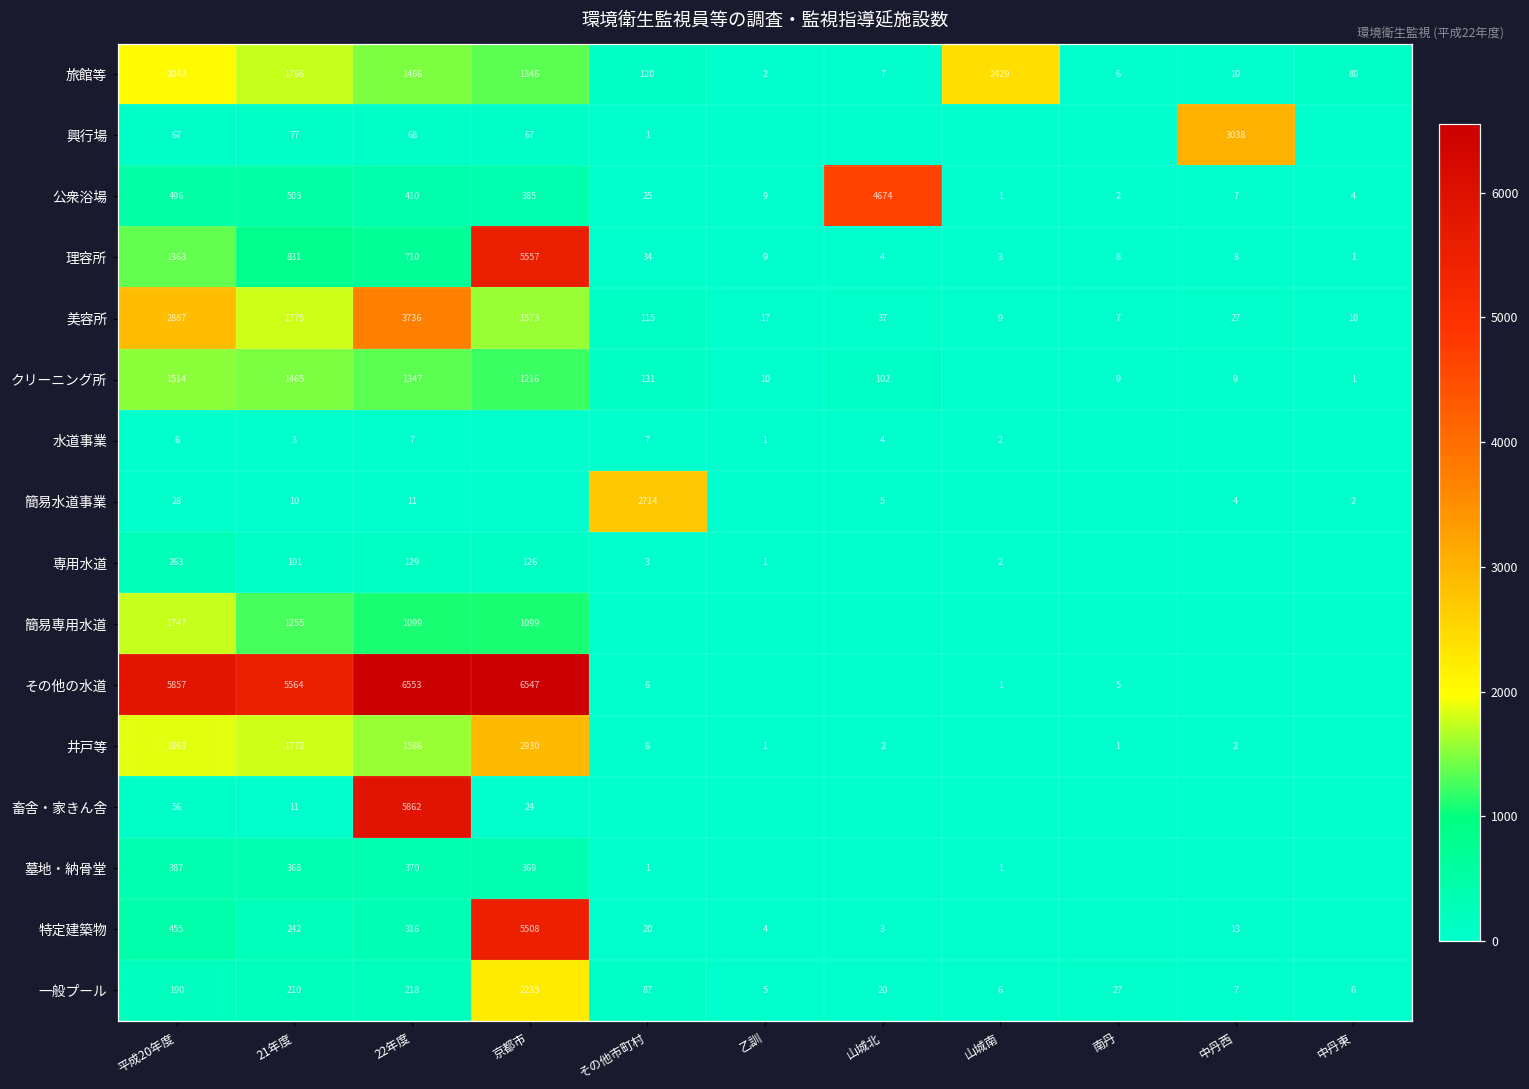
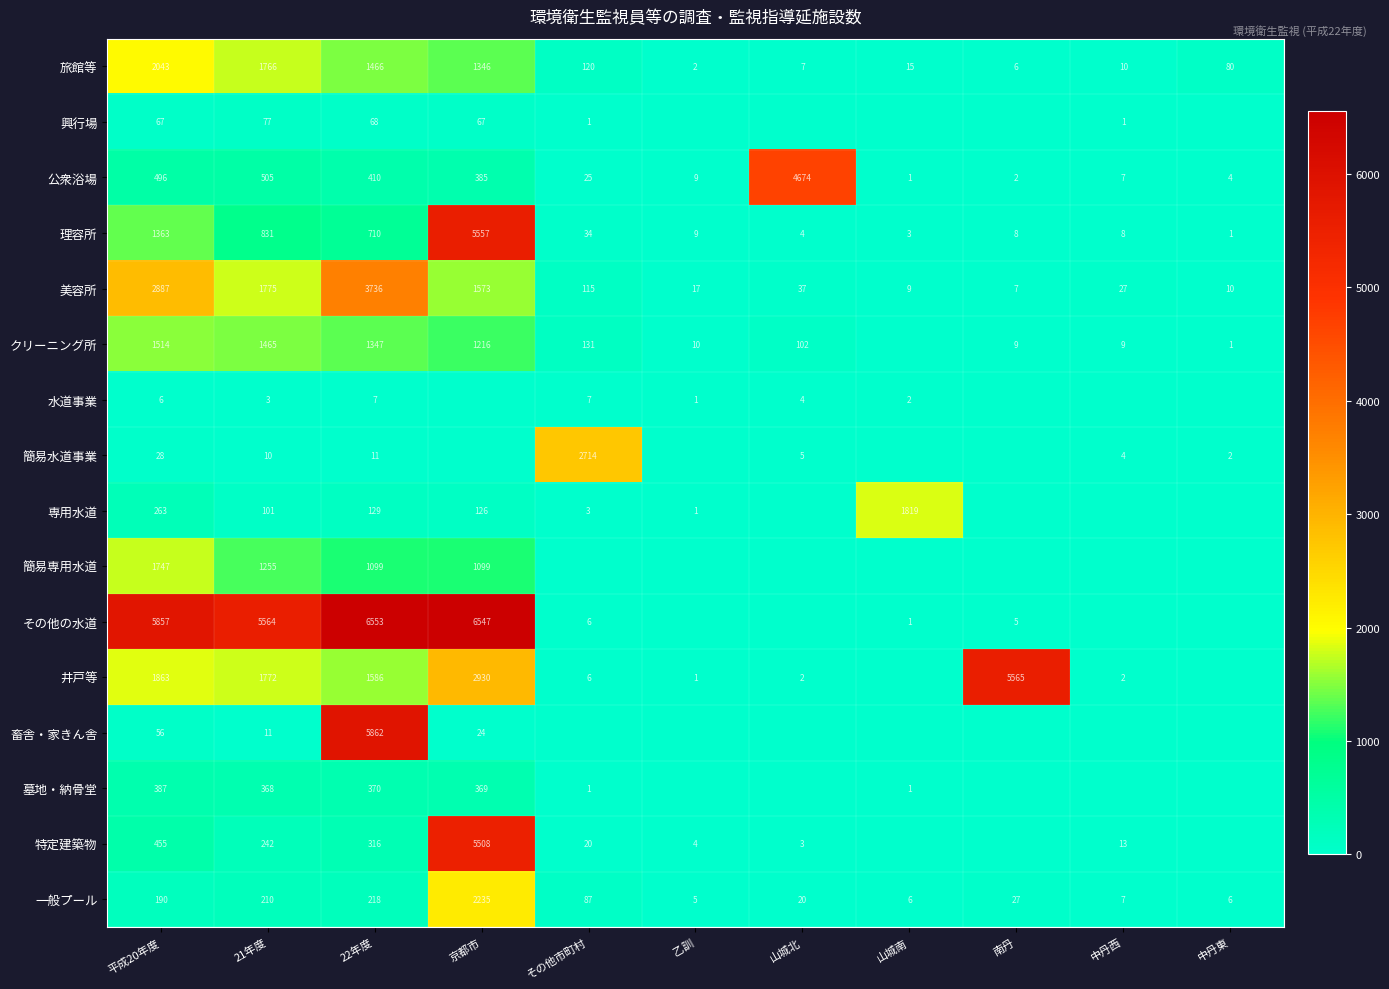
  {
    "旅館等": {
      "平成20年度": 2043,
      "21年度": 1766,
      "22年度": 1466,
      "京都市": 1346,
      "その他市町村": 120,
      "乙訓": 2,
      "山城北": 7,
-     "山城南": 2429,
+     "山城南": 15,
      "南丹": 6,
      "中丹西": 10,
      "中丹東": 80
    },
    "興行場": {
      "平成20年度": 67,
      "21年度": 77,
      "22年度": 68,
      "京都市": 67,
      "その他市町村": 1,
-     "中丹西": 3038
+     "中丹西": 1
    },
    "公衆浴場": {
      "平成20年度": 496,
      "21年度": 505,
      "22年度": 410,
      "京都市": 385,
      "その他市町村": 25,
      "乙訓": 9,
      "山城北": 4674,
      "山城南": 1,
      "南丹": 2,
      "中丹西": 7,
      "中丹東": 4
    },
    "理容所": {
      "平成20年度": 1363,
      "21年度": 831,
      "22年度": 710,
      "京都市": 5557,
      "その他市町村": 34,
      "乙訓": 9,
      "山城北": 4,
      "山城南": 3,
      "南丹": 8,
      "中丹西": 8,
      "中丹東": 1
    },
    "美容所": {
      "平成20年度": 2887,
      "21年度": 1775,
      "22年度": 3736,
      "京都市": 1573,
      "その他市町村": 115,
      "乙訓": 17,
      "山城北": 37,
      "山城南": 9,
      "南丹": 7,
      "中丹西": 27,
      "中丹東": 10
    },
    "クリーニング所": {
      "平成20年度": 1514,
      "21年度": 1465,
      "22年度": 1347,
      "京都市": 1216,
      "その他市町村": 131,
      "乙訓": 10,
      "山城北": 102,
      "南丹": 9,
      "中丹西": 9,
      "中丹東": 1
    },
    "水道事業": {
      "平成20年度": 6,
      "21年度": 3,
      "22年度": 7,
      "その他市町村": 7,
      "乙訓": 1,
      "山城北": 4,
      "山城南": 2
    },
    "簡易水道事業": {
      "平成20年度": 28,
      "21年度": 10,
      "22年度": 11,
      "その他市町村": 2714,
      "山城北": 5,
      "中丹西": 4,
      "中丹東": 2
    },
    "専用水道": {
      "平成20年度": 263,
      "21年度": 101,
      "22年度": 129,
      "京都市": 126,
      "その他市町村": 3,
      "乙訓": 1,
-     "山城南": 2
+     "山城南": 1819
    },
    "簡易専用水道": {
      "平成20年度": 1747,
      "21年度": 1255,
      "22年度": 1099,
      "京都市": 1099
    },
    "その他の水道": {
      "平成20年度": 5857,
      "21年度": 5564,
      "22年度": 6553,
      "京都市": 6547,
      "その他市町村": 6,
      "山城南": 1,
      "南丹": 5
    },
    "井戸等": {
      "平成20年度": 1863,
      "21年度": 1772,
      "22年度": 1586,
      "京都市": 2930,
      "その他市町村": 6,
      "乙訓": 1,
      "山城北": 2,
-     "南丹": 1,
+     "南丹": 5565,
      "中丹西": 2
    },
    "畜舎・家きん舎": {
      "平成20年度": 56,
      "21年度": 11,
      "22年度": 5862,
      "京都市": 24
    },
    "墓地・納骨堂": {
      "平成20年度": 387,
      "21年度": 368,
      "22年度": 370,
      "京都市": 369,
      "その他市町村": 1,
      "山城南": 1
    },
    "特定建築物": {
      "平成20年度": 455,
      "21年度": 242,
      "22年度": 316,
      "京都市": 5508,
      "その他市町村": 20,
      "乙訓": 4,
      "山城北": 3,
      "中丹西": 13
    },
    "一般プール": {
      "平成20年度": 190,
      "21年度": 210,
      "22年度": 218,
      "京都市": 2235,
      "その他市町村": 87,
      "乙訓": 5,
      "山城北": 20,
      "山城南": 6,
      "南丹": 27,
      "中丹西": 7,
      "中丹東": 6
    }
  }
